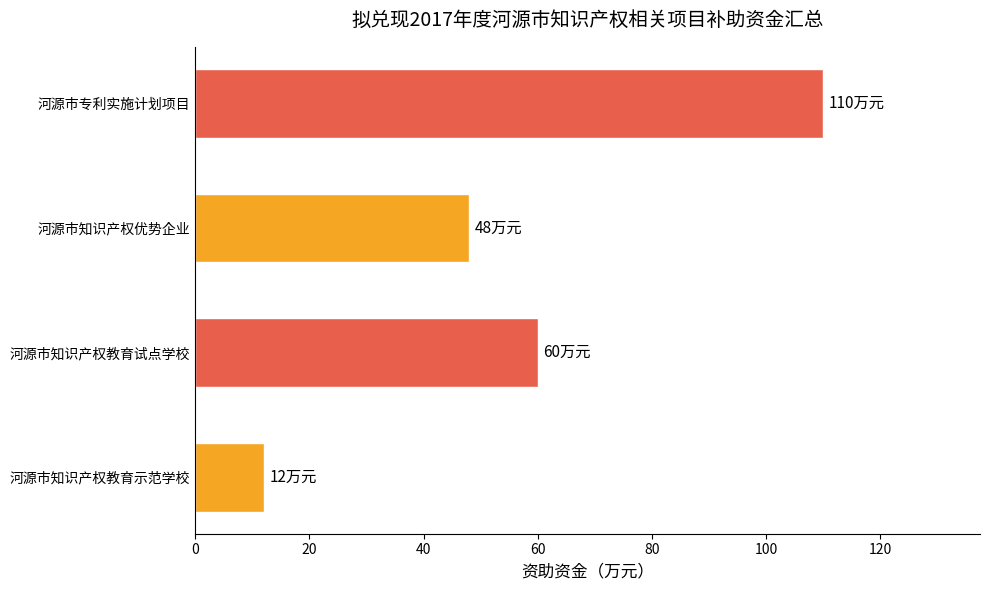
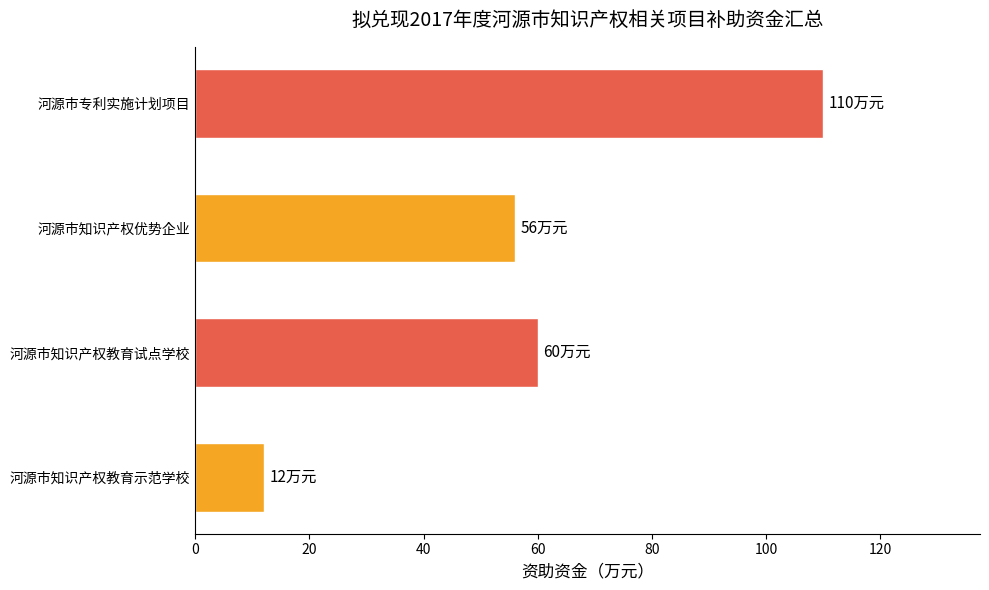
  {
    "河源市专利实施计划项目": 110,
-   "河源市知识产权优势企业": 48,
+   "河源市知识产权优势企业": 56,
    "河源市知识产权教育试点学校": 60,
    "河源市知识产权教育示范学校": 12
  }
